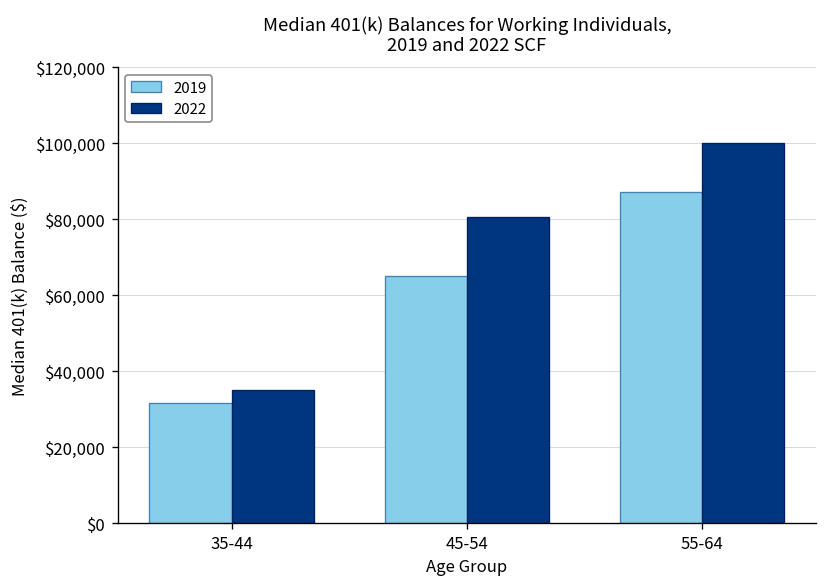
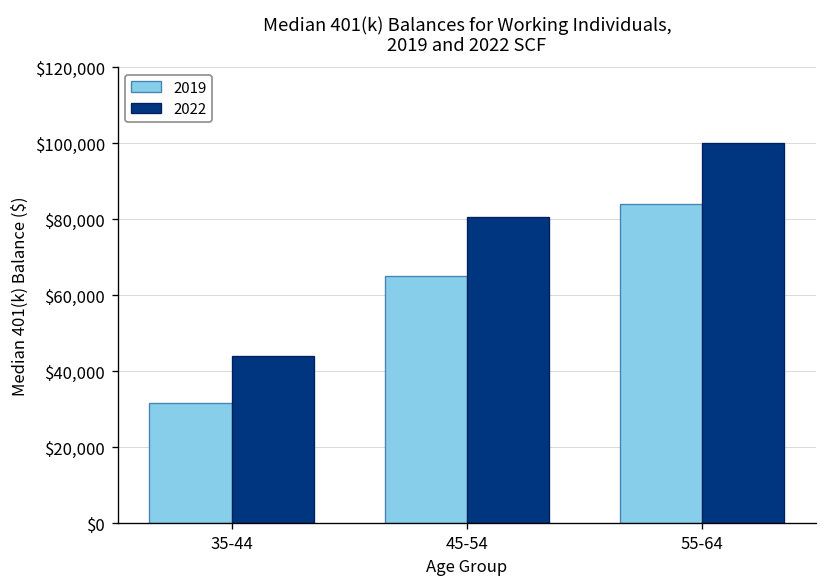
  {
    "2019": {
      "35-44": "$32,000",
      "45-54": "$65,000",
-     "55-64": "$87,000"
+     "55-64": "$84,000"
    },
    "2022": {
-     "35-44": "$35,000",
+     "35-44": "$44,000",
      "45-54": "$81,000",
      "55-64": "$100,000"
    }
  }
